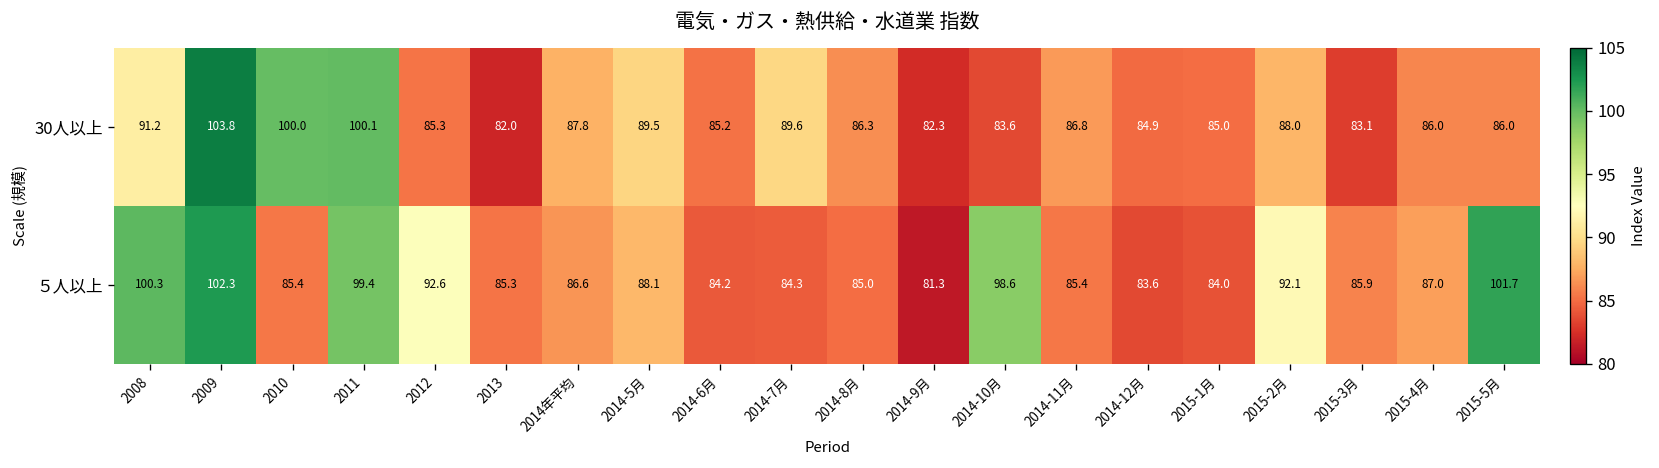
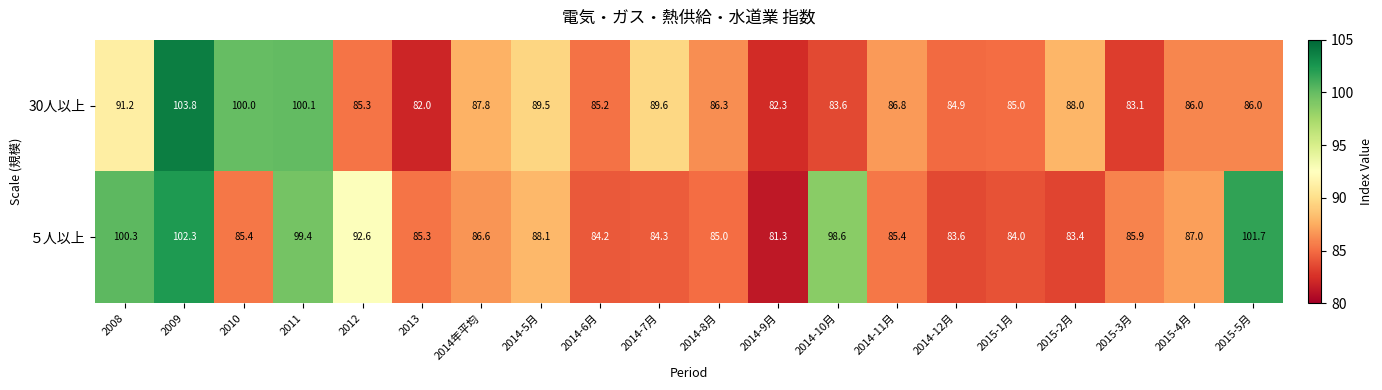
  {
    "30人以上": {
      "2008": 91.2,
      "2009": 103.8,
      "2010": 100.0,
      "2011": 100.1,
      "2012": 85.3,
      "2013": 82.0,
      "2014年平均": 87.8,
      "2014-5月": 89.5,
      "2014-6月": 85.2,
      "2014-7月": 89.6,
      "2014-8月": 86.3,
      "2014-9月": 82.3,
      "2014-10月": 83.6,
      "2014-11月": 86.8,
      "2014-12月": 84.9,
      "2015-1月": 85.0,
      "2015-2月": 88.0,
      "2015-3月": 83.1,
      "2015-4月": 86.0,
      "2015-5月": 86.0
    },
    "５人以上": {
      "2008": 100.3,
      "2009": 102.3,
      "2010": 85.4,
      "2011": 99.4,
      "2012": 92.6,
      "2013": 85.3,
      "2014年平均": 86.6,
      "2014-5月": 88.1,
      "2014-6月": 84.2,
      "2014-7月": 84.3,
      "2014-8月": 85.0,
      "2014-9月": 81.3,
      "2014-10月": 98.6,
      "2014-11月": 85.4,
      "2014-12月": 83.6,
      "2015-1月": 84.0,
-     "2015-2月": 92.1,
+     "2015-2月": 83.4,
      "2015-3月": 85.9,
      "2015-4月": 87.0,
      "2015-5月": 101.7
    }
  }
